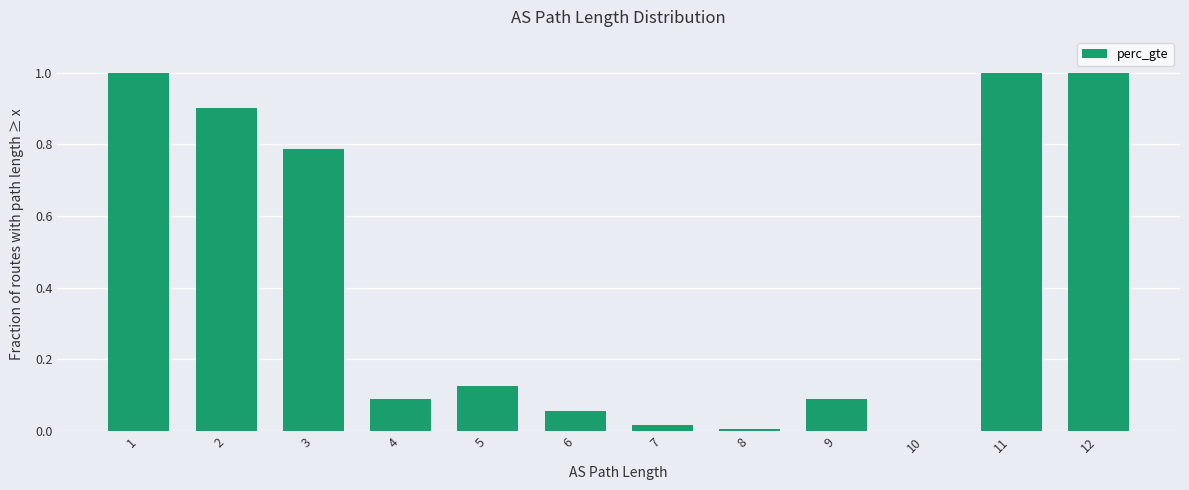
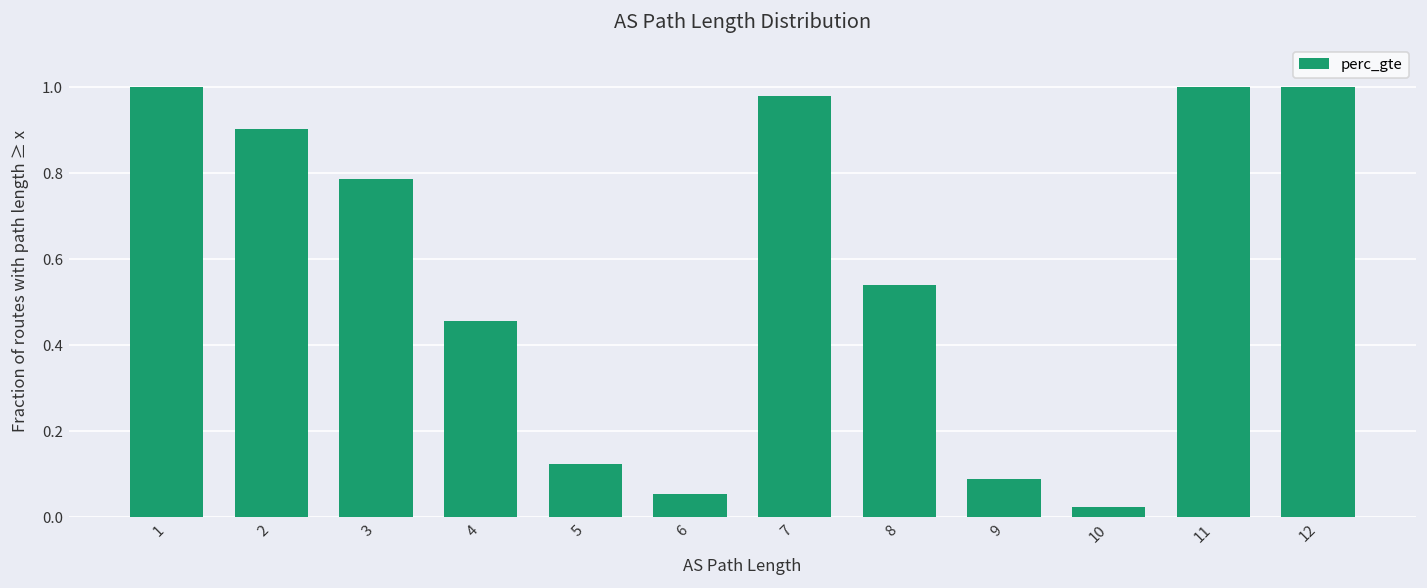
  {
    "1": 1.00,
    "2": 0.90,
    "3": 0.79,
-   "4": 0.09,
+   "4": 0.46,
    "5": 0.12,
    "6": 0.05,
-   "7": 0.02,
-   "8": 0.00,
+   "7": 0.98,
+   "8": 0.54,
    "9": 0.09,
-   "10": 0.00,
+   "10": 0.02,
    "11": 1.00,
    "12": 1.00
  }
